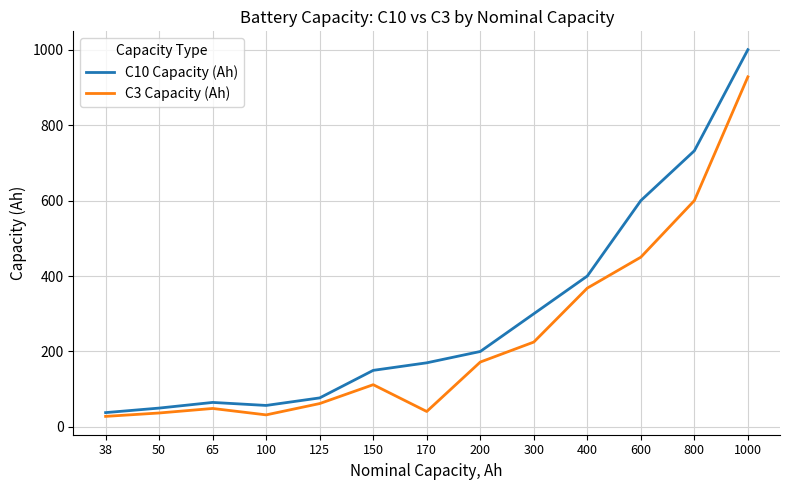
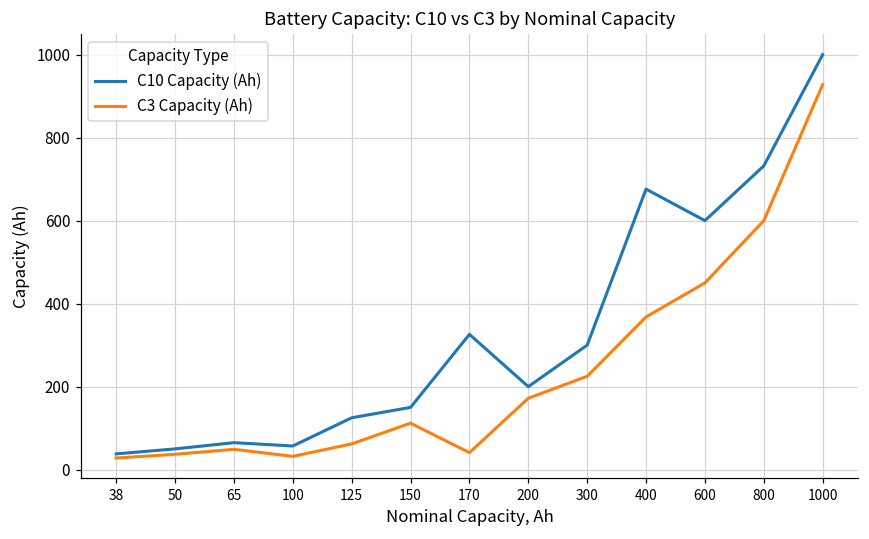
  {
    "C10 Capacity (Ah)": {
      "38": 40,
      "50": 50,
      "65": 70,
      "100": 60,
-     "125": 80,
+     "125": 130,
      "150": 150,
-     "170": 170,
+     "170": 330,
      "200": 200,
      "300": 300,
-     "400": 400,
+     "400": 680,
      "600": 600,
      "800": 730,
      "1000": 1000
    },
    "C3 Capacity (Ah)": {
      "38": 30,
      "50": 40,
      "65": 50,
      "100": 30,
      "125": 60,
      "150": 110,
      "170": 40,
      "200": 170,
      "300": 230,
      "400": 370,
      "600": 450,
      "800": 600,
      "1000": 930
    }
  }
